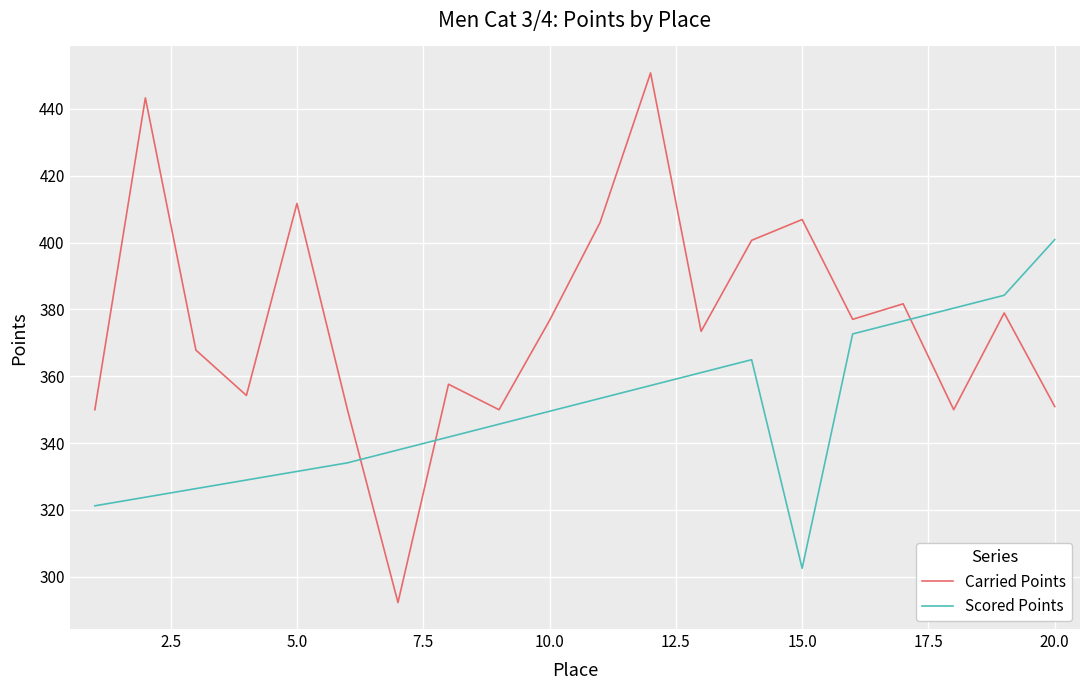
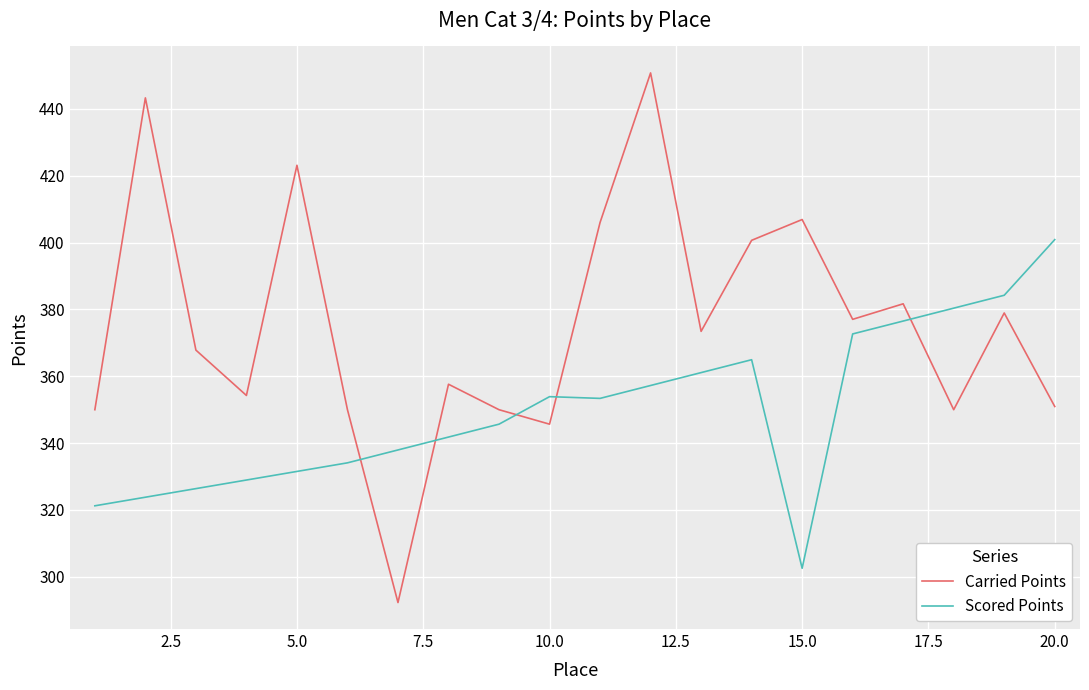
  {
    "Carried Points": {
-     "5.0": 412,
-     "10.0": 377,
+     "5.0": 423,
+     "10.0": 346,
      "15.0": 407,
      "20.0": 351
    },
    "Scored Points": {
      "5.0": 332,
-     "10.0": 350,
+     "10.0": 354,
      "15.0": 303,
      "20.0": 401
    }
  }
